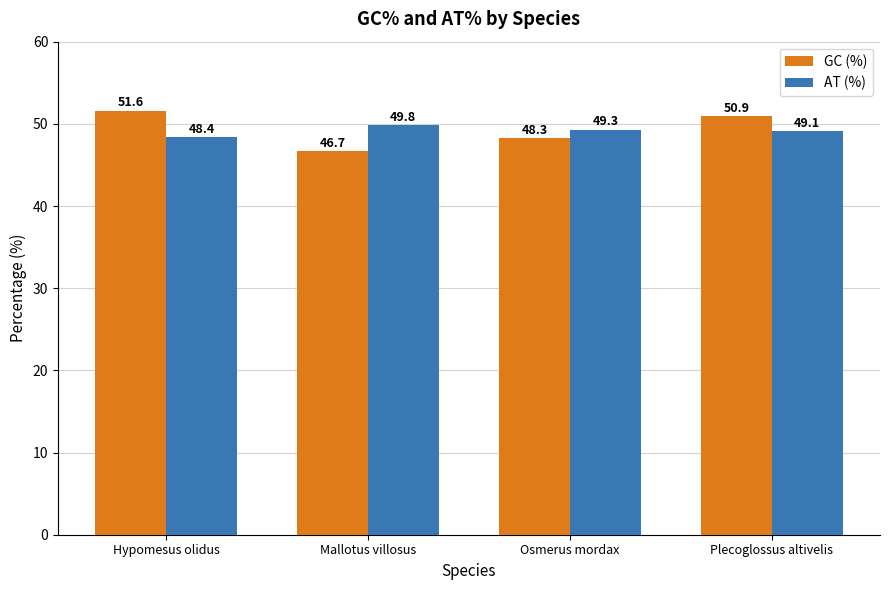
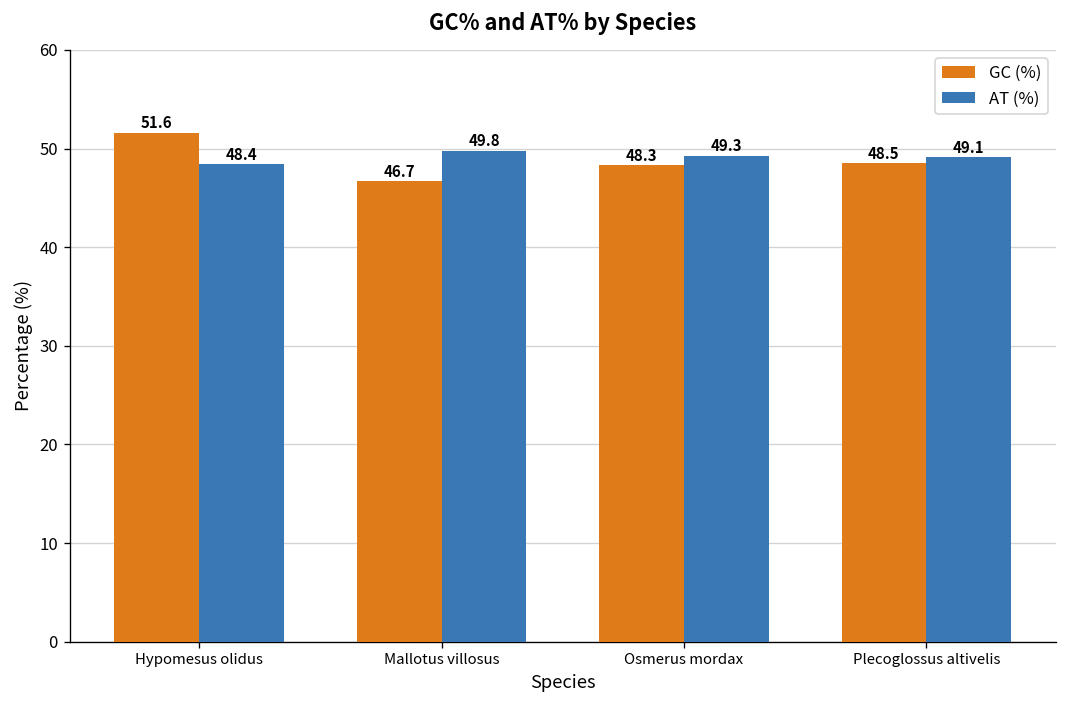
  {
    "GC (%)": {
      "Hypomesus olidus": 51.6,
      "Mallotus villosus": 46.7,
      "Osmerus mordax": 48.3,
-     "Plecoglossus altivelis": 50.9
+     "Plecoglossus altivelis": 48.5
    },
    "AT (%)": {
      "Hypomesus olidus": 48.4,
      "Mallotus villosus": 49.8,
      "Osmerus mordax": 49.3,
      "Plecoglossus altivelis": 49.1
    }
  }
